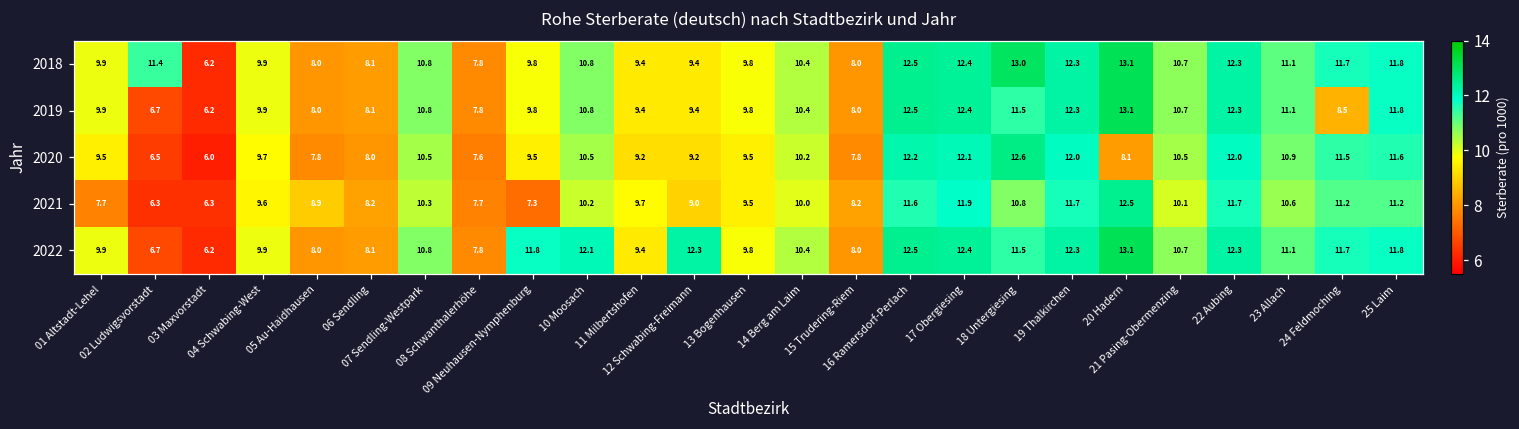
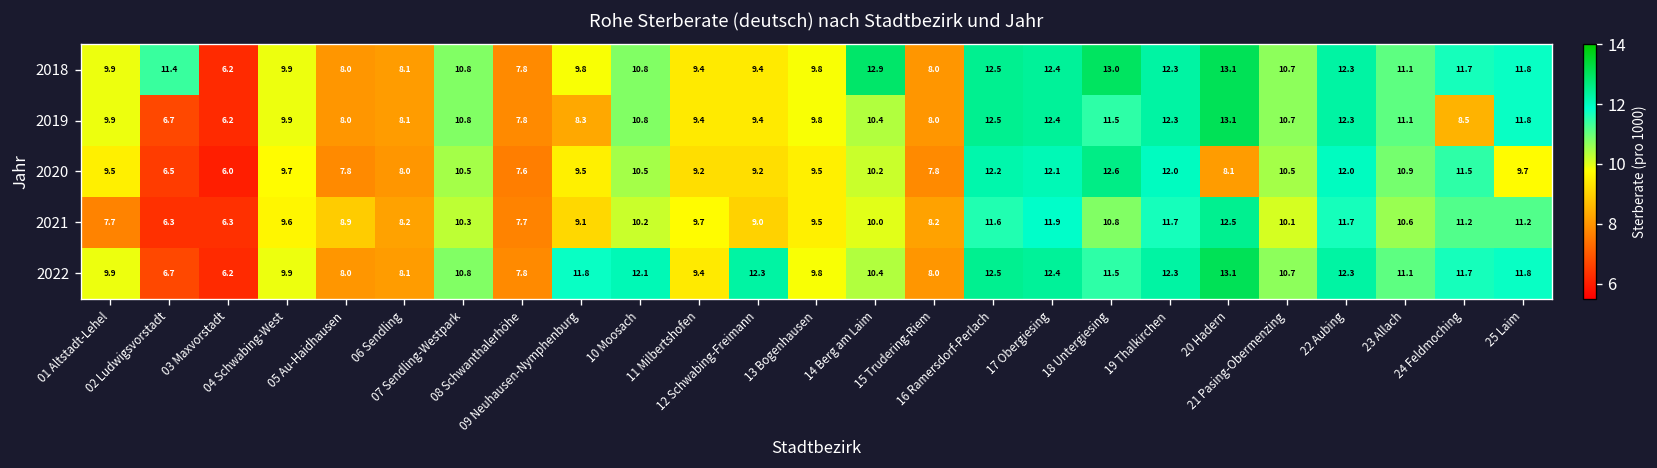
  {
    "2018": {
      "01 Altstadt-Lehel": 9.9,
      "02 Ludwigsvorstadt": 11.4,
      "03 Maxvorstadt": 6.2,
      "04 Schwabing-West": 9.9,
      "05 Au-Haidhausen": 8.0,
      "06 Sendling": 8.1,
      "07 Sendling-Westpark": 10.8,
      "08 Schwanthalerhöhe": 7.8,
      "09 Neuhausen-Nymphenburg": 9.8,
      "10 Moosach": 10.8,
      "11 Milbertshofen": 9.4,
      "12 Schwabing-Freimann": 9.4,
      "13 Bogenhausen": 9.8,
-     "14 Berg am Laim": 10.4,
+     "14 Berg am Laim": 12.9,
      "15 Trudering-Riem": 8.0,
      "16 Ramersdorf-Perlach": 12.5,
      "17 Obergiesing": 12.4,
      "18 Untergiesing": 13.0,
      "19 Thalkirchen": 12.3,
      "20 Hadern": 13.1,
      "21 Pasing-Obermenzing": 10.7,
      "22 Aubing": 12.3,
      "23 Allach": 11.1,
      "24 Feldmoching": 11.7,
      "25 Laim": 11.8
    },
    "2019": {
      "01 Altstadt-Lehel": 9.9,
      "02 Ludwigsvorstadt": 6.7,
      "03 Maxvorstadt": 6.2,
      "04 Schwabing-West": 9.9,
      "05 Au-Haidhausen": 8.0,
      "06 Sendling": 8.1,
      "07 Sendling-Westpark": 10.8,
      "08 Schwanthalerhöhe": 7.8,
-     "09 Neuhausen-Nymphenburg": 9.8,
+     "09 Neuhausen-Nymphenburg": 8.3,
      "10 Moosach": 10.8,
      "11 Milbertshofen": 9.4,
      "12 Schwabing-Freimann": 9.4,
      "13 Bogenhausen": 9.8,
      "14 Berg am Laim": 10.4,
      "15 Trudering-Riem": 8.0,
      "16 Ramersdorf-Perlach": 12.5,
      "17 Obergiesing": 12.4,
      "18 Untergiesing": 11.5,
      "19 Thalkirchen": 12.3,
      "20 Hadern": 13.1,
      "21 Pasing-Obermenzing": 10.7,
      "22 Aubing": 12.3,
      "23 Allach": 11.1,
      "24 Feldmoching": 8.5,
      "25 Laim": 11.8
    },
    "2020": {
      "01 Altstadt-Lehel": 9.5,
      "02 Ludwigsvorstadt": 6.5,
      "03 Maxvorstadt": 6.0,
      "04 Schwabing-West": 9.7,
      "05 Au-Haidhausen": 7.8,
      "06 Sendling": 8.0,
      "07 Sendling-Westpark": 10.5,
      "08 Schwanthalerhöhe": 7.6,
      "09 Neuhausen-Nymphenburg": 9.5,
      "10 Moosach": 10.5,
      "11 Milbertshofen": 9.2,
      "12 Schwabing-Freimann": 9.2,
      "13 Bogenhausen": 9.5,
      "14 Berg am Laim": 10.2,
      "15 Trudering-Riem": 7.8,
      "16 Ramersdorf-Perlach": 12.2,
      "17 Obergiesing": 12.1,
      "18 Untergiesing": 12.6,
      "19 Thalkirchen": 12.0,
      "20 Hadern": 8.1,
      "21 Pasing-Obermenzing": 10.5,
      "22 Aubing": 12.0,
      "23 Allach": 10.9,
      "24 Feldmoching": 11.5,
-     "25 Laim": 11.6
+     "25 Laim": 9.7
    },
    "2021": {
      "01 Altstadt-Lehel": 7.7,
      "02 Ludwigsvorstadt": 6.3,
      "03 Maxvorstadt": 6.3,
      "04 Schwabing-West": 9.6,
      "05 Au-Haidhausen": 8.9,
      "06 Sendling": 8.2,
      "07 Sendling-Westpark": 10.3,
      "08 Schwanthalerhöhe": 7.7,
-     "09 Neuhausen-Nymphenburg": 7.3,
+     "09 Neuhausen-Nymphenburg": 9.1,
      "10 Moosach": 10.2,
      "11 Milbertshofen": 9.7,
      "12 Schwabing-Freimann": 9.0,
      "13 Bogenhausen": 9.5,
      "14 Berg am Laim": 10.0,
      "15 Trudering-Riem": 8.2,
      "16 Ramersdorf-Perlach": 11.6,
      "17 Obergiesing": 11.9,
      "18 Untergiesing": 10.8,
      "19 Thalkirchen": 11.7,
      "20 Hadern": 12.5,
      "21 Pasing-Obermenzing": 10.1,
      "22 Aubing": 11.7,
      "23 Allach": 10.6,
      "24 Feldmoching": 11.2,
      "25 Laim": 11.2
    },
    "2022": {
      "01 Altstadt-Lehel": 9.9,
      "02 Ludwigsvorstadt": 6.7,
      "03 Maxvorstadt": 6.2,
      "04 Schwabing-West": 9.9,
      "05 Au-Haidhausen": 8.0,
      "06 Sendling": 8.1,
      "07 Sendling-Westpark": 10.8,
      "08 Schwanthalerhöhe": 7.8,
      "09 Neuhausen-Nymphenburg": 11.8,
      "10 Moosach": 12.1,
      "11 Milbertshofen": 9.4,
      "12 Schwabing-Freimann": 12.3,
      "13 Bogenhausen": 9.8,
      "14 Berg am Laim": 10.4,
      "15 Trudering-Riem": 8.0,
      "16 Ramersdorf-Perlach": 12.5,
      "17 Obergiesing": 12.4,
      "18 Untergiesing": 11.5,
      "19 Thalkirchen": 12.3,
      "20 Hadern": 13.1,
      "21 Pasing-Obermenzing": 10.7,
      "22 Aubing": 12.3,
      "23 Allach": 11.1,
      "24 Feldmoching": 11.7,
      "25 Laim": 11.8
    }
  }
